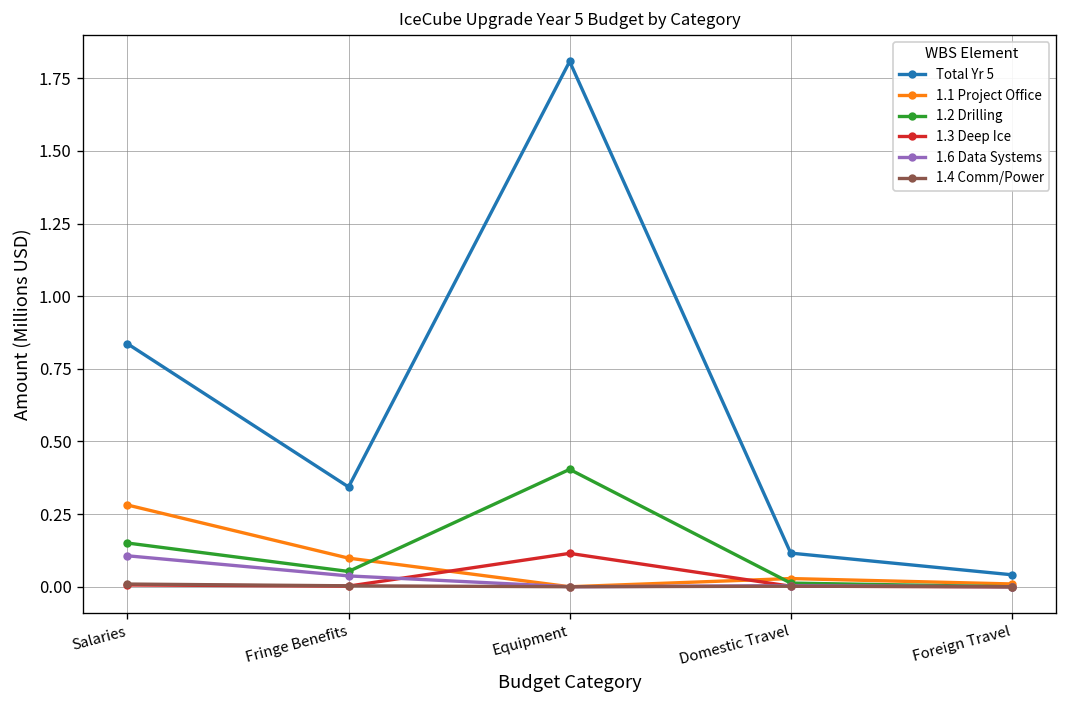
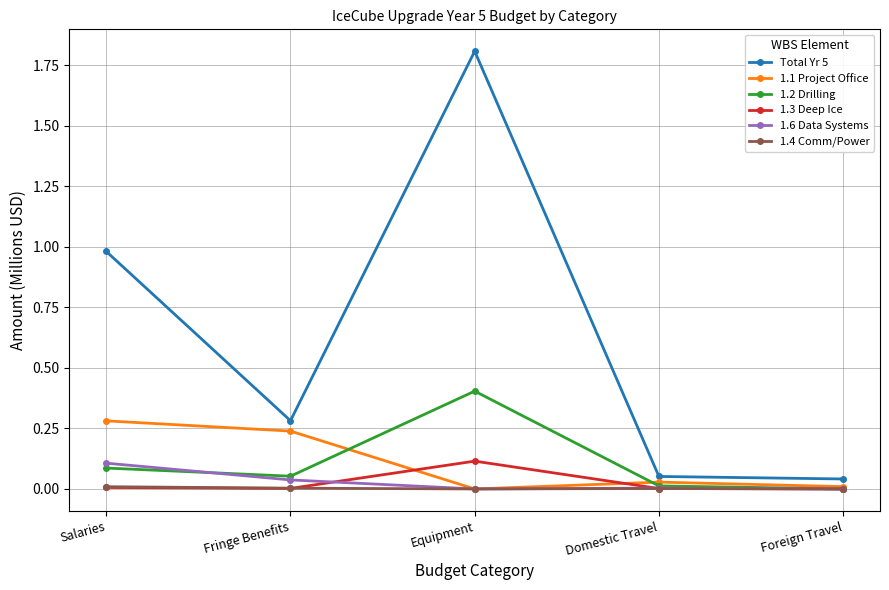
  {
    "Total Yr 5": {
-     "Salaries": 0.84,
-     "Fringe Benefits": 0.34,
+     "Salaries": 0.98,
+     "Fringe Benefits": 0.28,
      "Equipment": 1.81,
-     "Domestic Travel": 0.12,
+     "Domestic Travel": 0.05,
      "Foreign Travel": 0.04
    },
    "1.1 Project Office": {
      "Salaries": 0.28,
-     "Fringe Benefits": 0.10,
+     "Fringe Benefits": 0.24,
      "Domestic Travel": 0.03
    },
    "1.2 Drilling": {
-     "Salaries": 0.15,
+     "Salaries": 0.09,
      "Fringe Benefits": 0.05,
      "Equipment": 0.40
    },
    "1.3 Deep Ice": {
      "Equipment": 0.11
    },
    "1.6 Data Systems": {
      "Salaries": 0.11,
      "Fringe Benefits": 0.04
    }
  }
